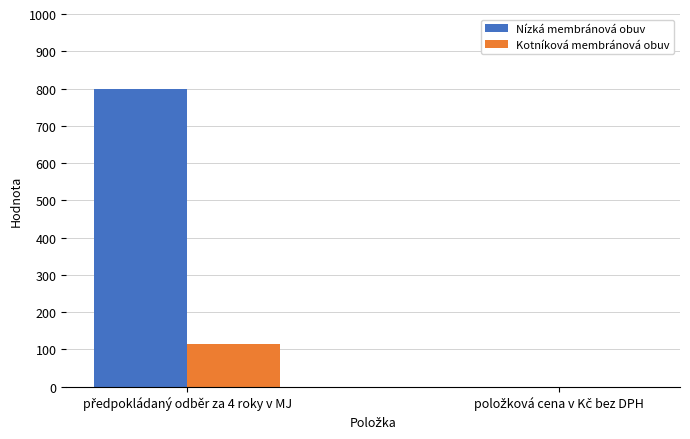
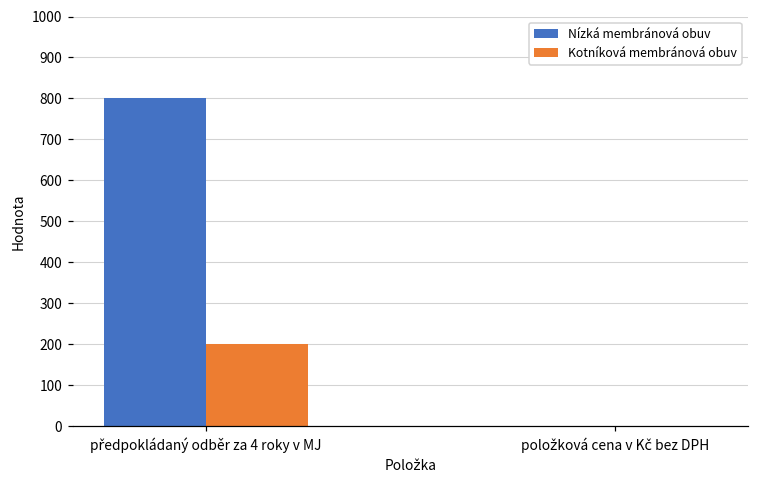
  {
    "Nízká membránová obuv": {
      "předpokládaný odběr za 4 roky v MJ": 800,
      "položková cena v Kč bez DPH": 0
    },
    "Kotníková membránová obuv": {
-     "předpokládaný odběr za 4 roky v MJ": 110,
+     "předpokládaný odběr za 4 roky v MJ": 200,
      "položková cena v Kč bez DPH": 0
    }
  }
